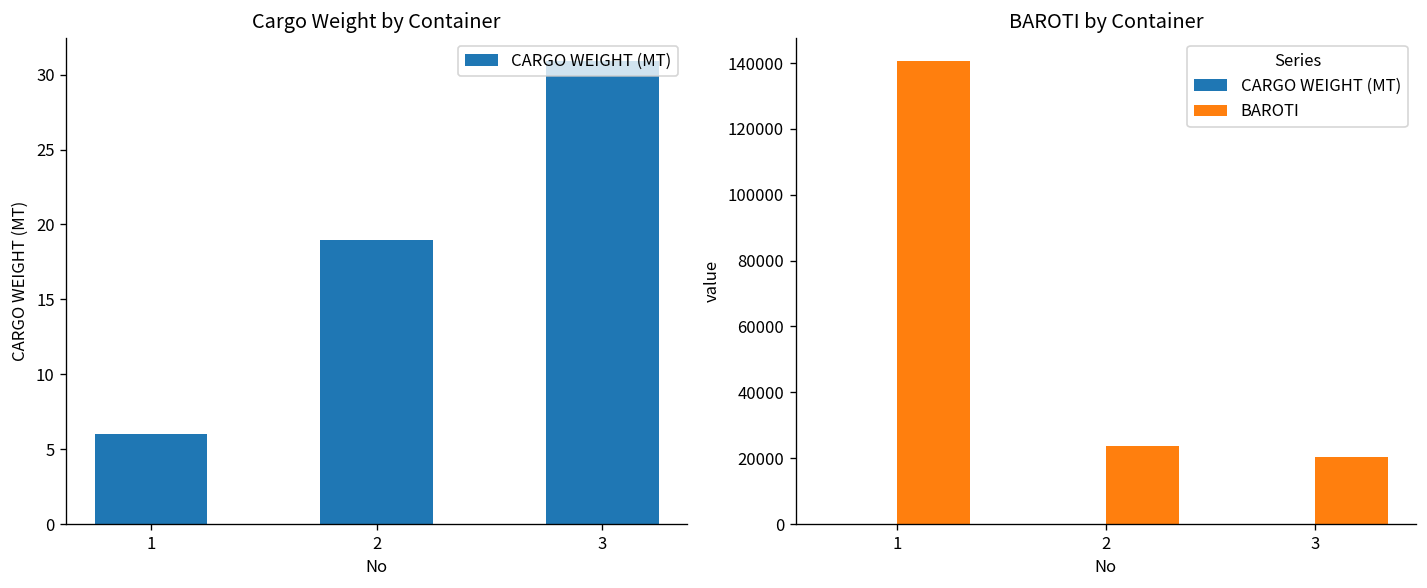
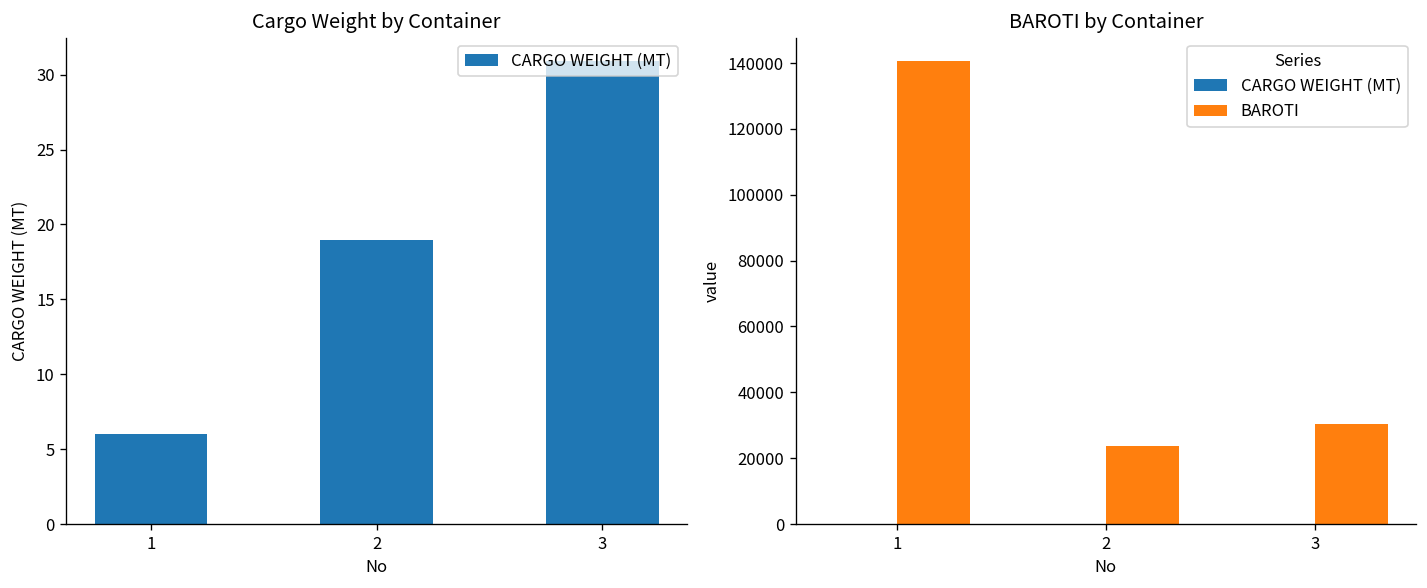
  {
    "Cargo Weight by Container": {
      "1": 6.0,
      "2": 19.0
    },
    "BAROTI by Container": {
      "BAROTI": {
        "1": 141000,
        "2": 24000,
-       "3": 20000
+       "3": 30000
      }
    }
  }
